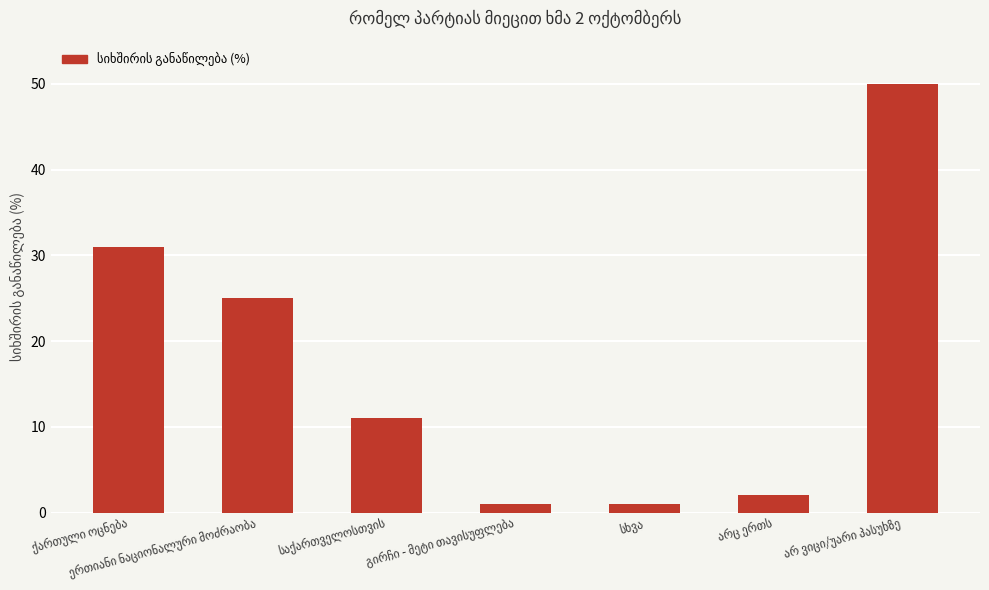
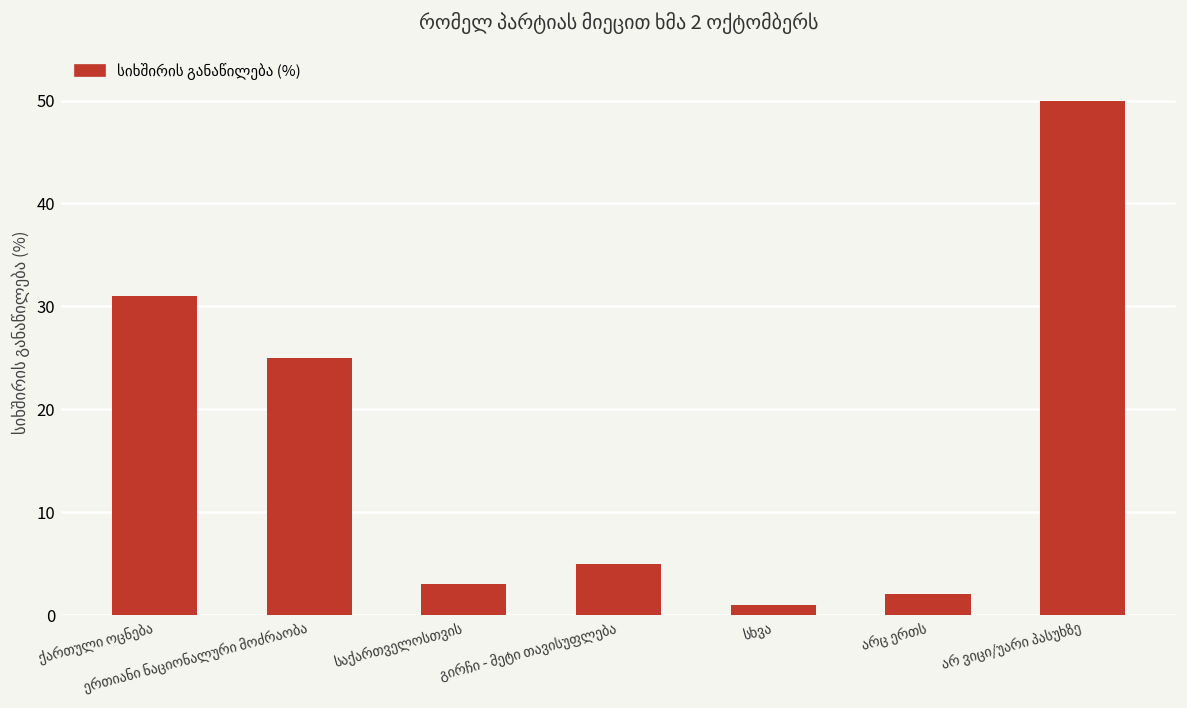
  {
    "ქართული ოცნება": 31,
    "ერთიანი ნაციონალური მოძრაობა": 25,
-   "საქართველოსთვის": 11,
-   "გირჩი - მეტი თავისუფლება": 1,
+   "საქართველოსთვის": 3,
+   "გირჩი - მეტი თავისუფლება": 5,
    "სხვა": 1,
    "არც ერთს": 2,
    "არ ვიცი/უარი პასუხზე": 50
  }
